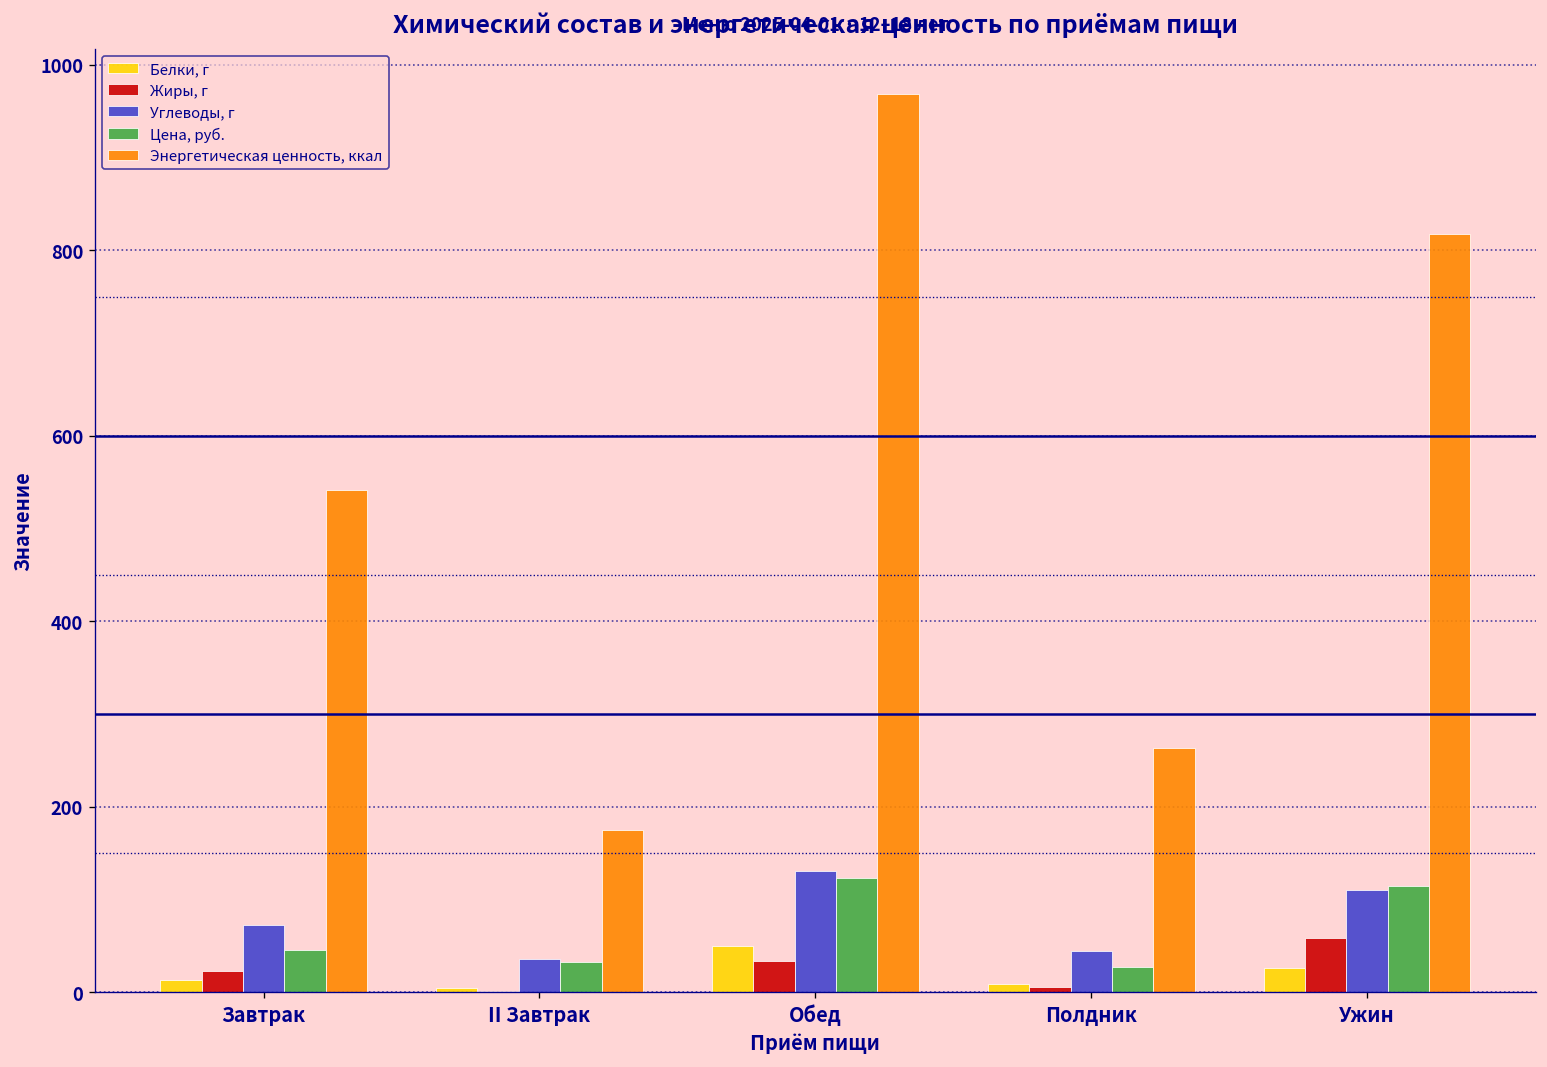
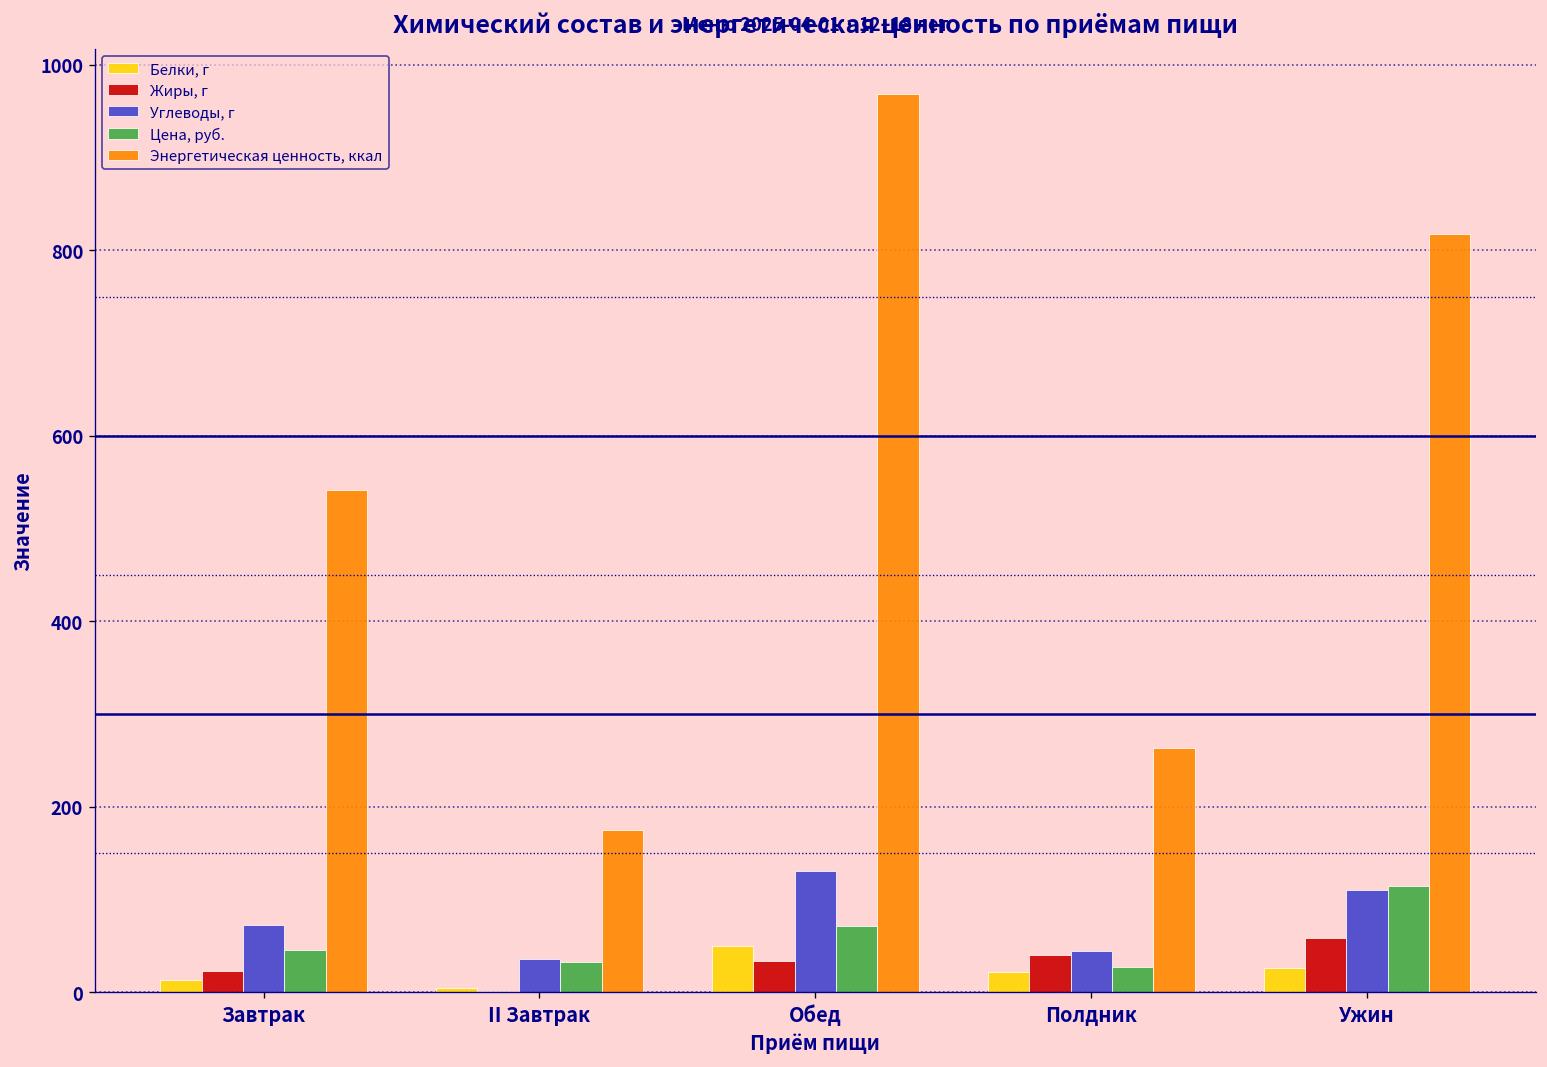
  {
    "Белки, г": {
      "Завтрак": 10,
      "II Завтрак": 0,
      "Обед": 50,
-     "Полдник": 10,
+     "Полдник": 20,
      "Ужин": 30
    },
    "Жиры, г": {
      "Завтрак": 20,
      "Обед": 30,
-     "Полдник": 10,
+     "Полдник": 40,
      "Ужин": 60
    },
    "Углеводы, г": {
      "Завтрак": 70,
      "II Завтрак": 40,
      "Обед": 130,
      "Полдник": 40,
      "Ужин": 110
    },
    "Цена, руб.": {
      "Завтрак": 50,
      "II Завтрак": 30,
-     "Обед": 120,
+     "Обед": 70,
      "Полдник": 30,
      "Ужин": 110
    },
    "Энергетическая ценность, ккал": {
      "Завтрак": 540,
      "II Завтрак": 180,
      "Обед": 970,
      "Полдник": 260,
      "Ужин": 820
    }
  }
